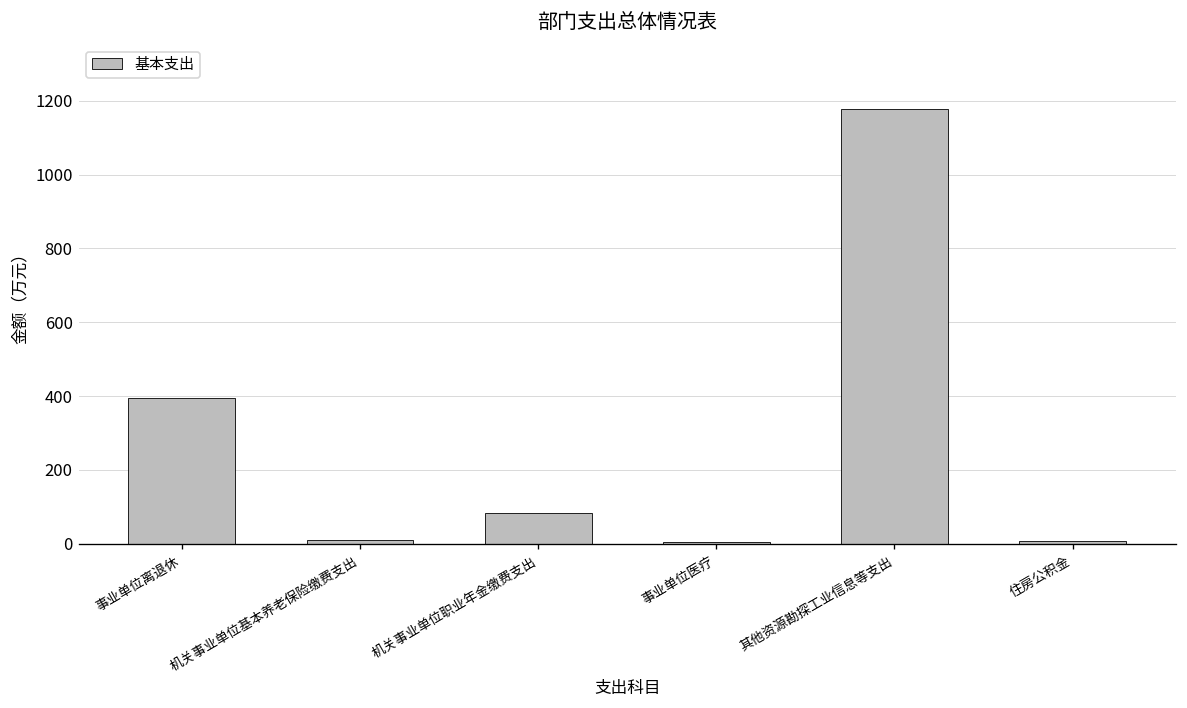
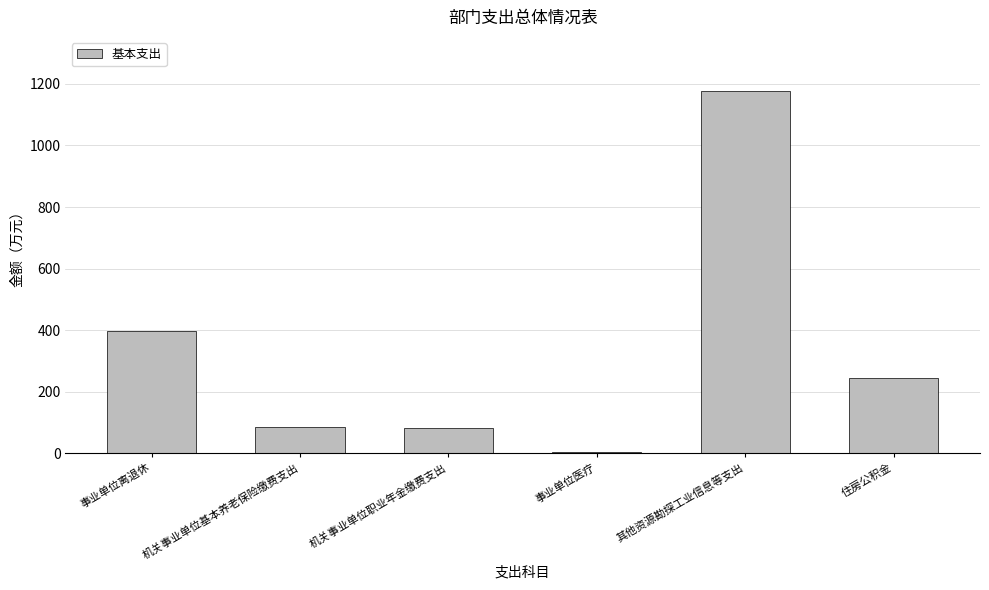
  {
    "事业单位离退休": 400,
-   "机关事业单位基本养老保险缴费支出": 10,
+   "机关事业单位基本养老保险缴费支出": 80,
    "机关事业单位职业年金缴费支出": 80,
    "其他资源勘探工业信息等支出": 1180,
-   "住房公积金": 10
+   "住房公积金": 240
  }
